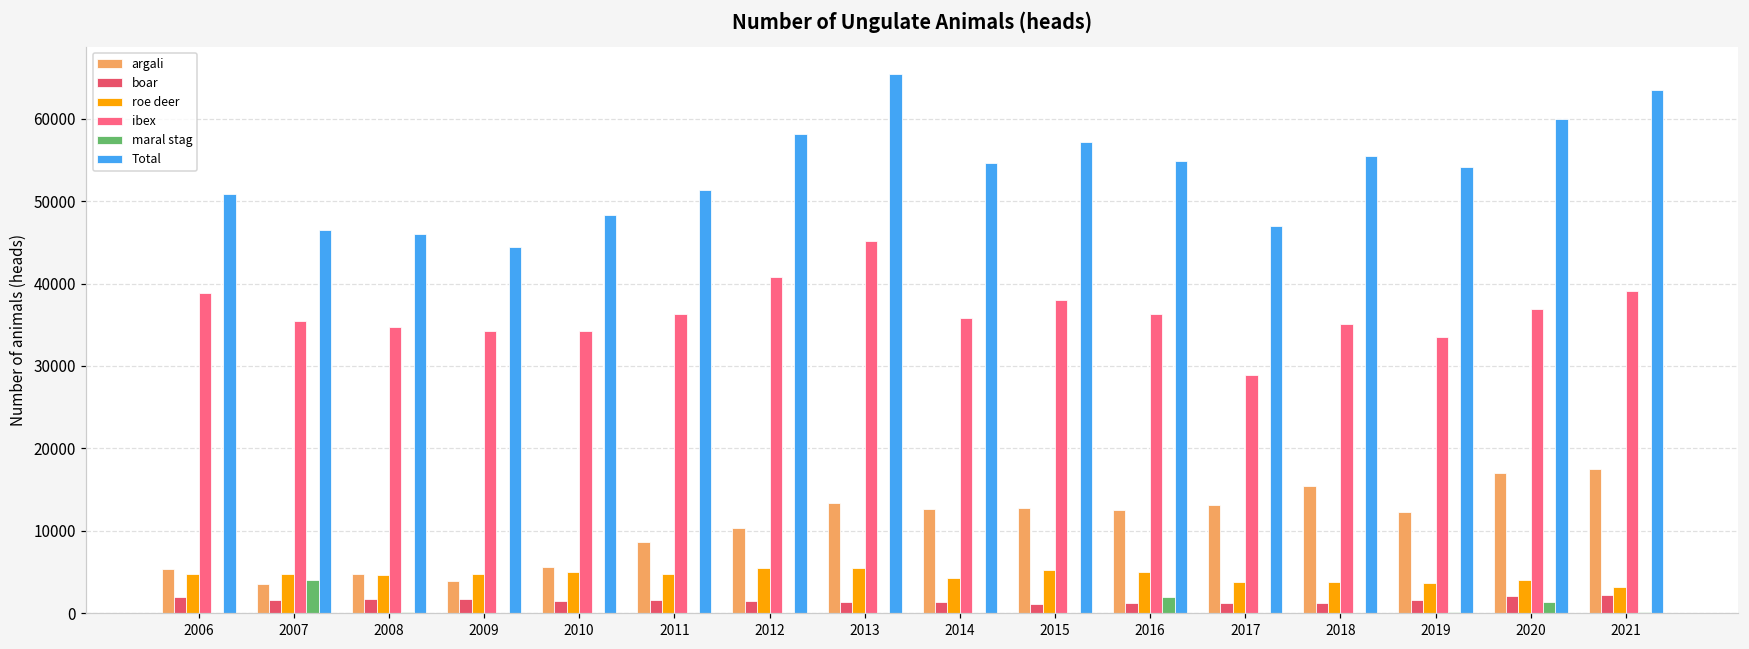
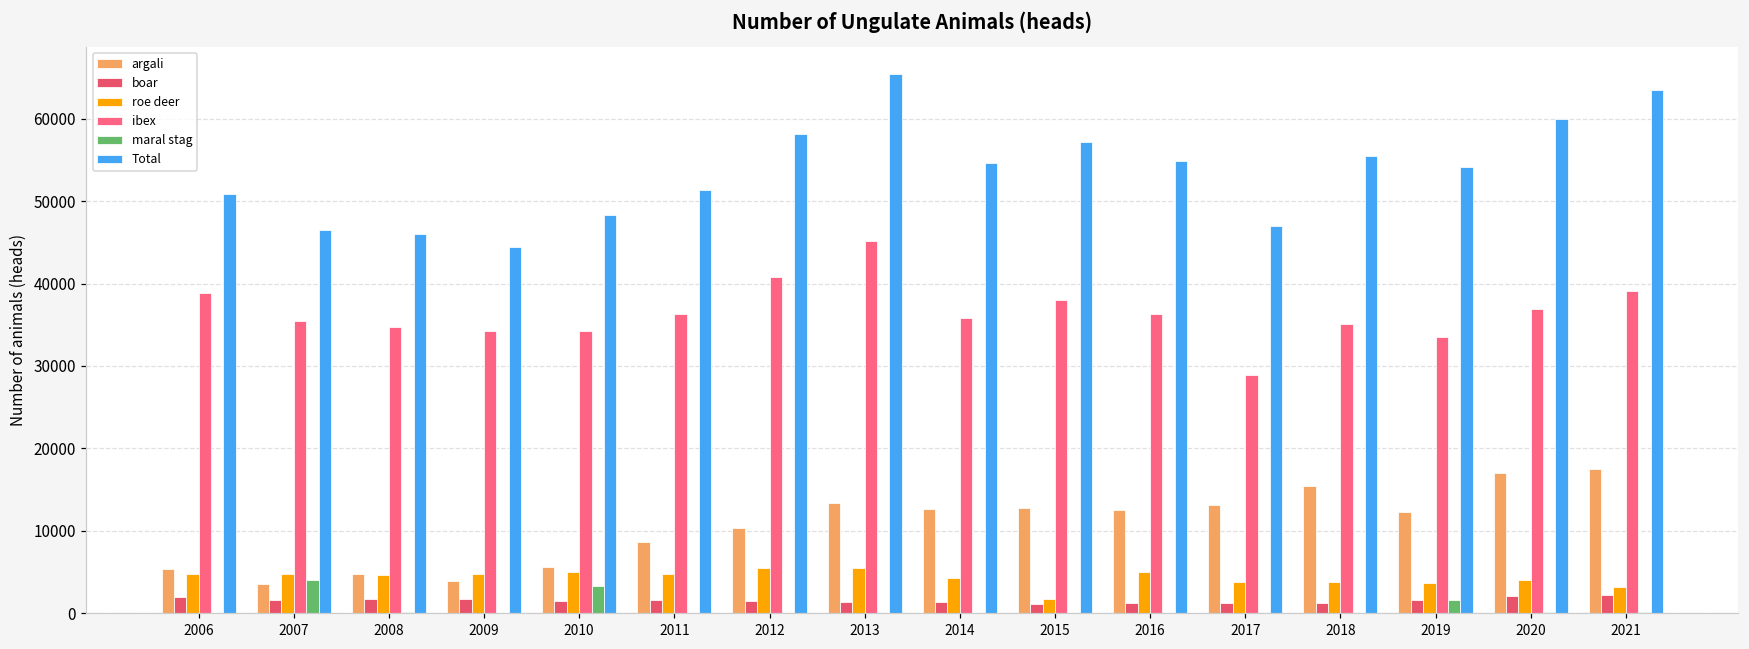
  {
    "argali": {
      "2006": 5000,
      "2007": 4000,
      "2008": 5000,
      "2009": 4000,
      "2010": 6000,
      "2011": 9000,
      "2012": 10000,
      "2013": 13000,
      "2014": 13000,
      "2015": 13000,
      "2016": 12000,
      "2017": 13000,
      "2018": 15000,
      "2019": 12000,
      "2020": 17000,
      "2021": 18000
    },
    "roe deer": {
      "2006": 5000,
      "2007": 5000,
      "2008": 5000,
      "2009": 5000,
      "2010": 5000,
      "2011": 5000,
      "2012": 5000,
      "2013": 5000,
      "2014": 4000,
-     "2015": 5000,
+     "2015": 2000,
      "2016": 5000,
      "2017": 4000,
      "2018": 4000,
      "2019": 4000,
      "2020": 4000,
      "2021": 3000
    },
    "maral stag": {
      "2007": 4000,
-     "2010": 0,
-     "2016": 2000,
-     "2019": 0,
-     "2020": 1000
+     "2010": 3000,
+     "2016": 0,
+     "2019": 2000,
+     "2020": 0
    },
    "Total": {
      "2006": 51000,
      "2007": 46000,
      "2008": 46000,
      "2009": 44000,
      "2010": 48000,
      "2011": 51000,
      "2012": 58000,
      "2013": 65000,
      "2014": 55000,
      "2015": 57000,
      "2016": 55000,
      "2017": 47000,
      "2018": 56000,
      "2019": 54000,
      "2020": 60000,
      "2021": 63000
    }
  }
